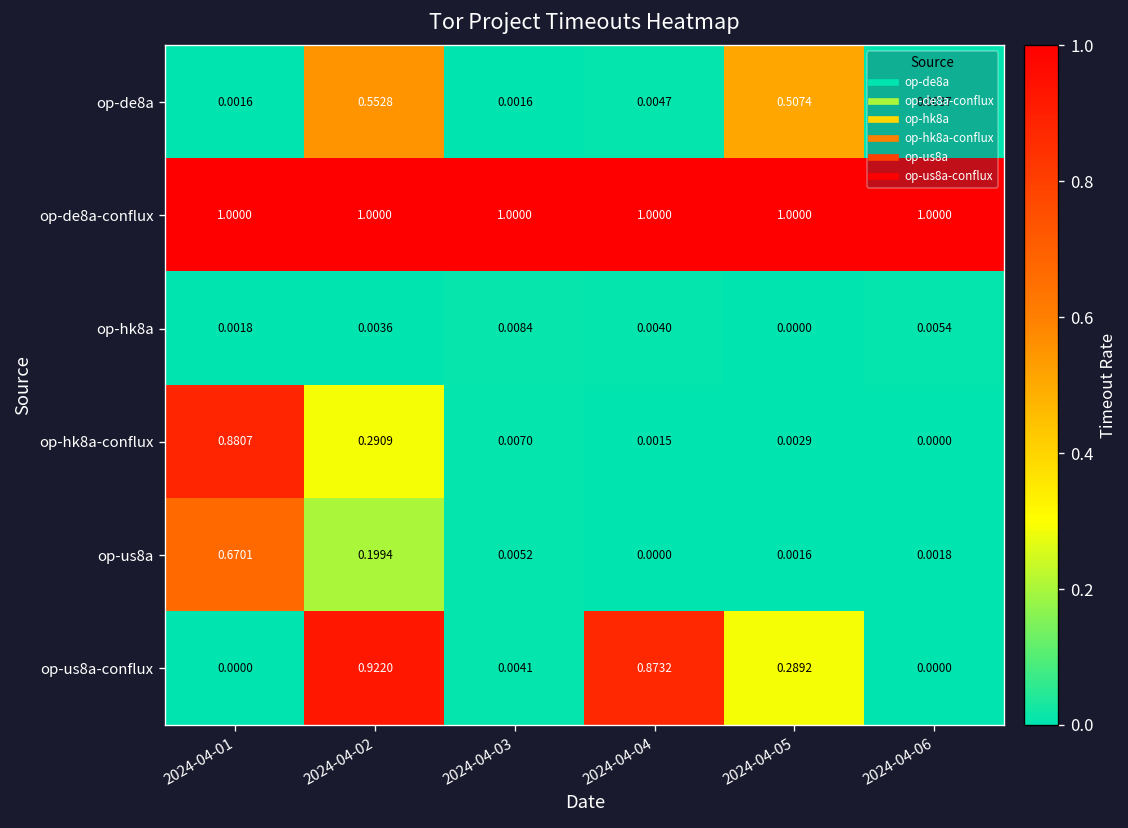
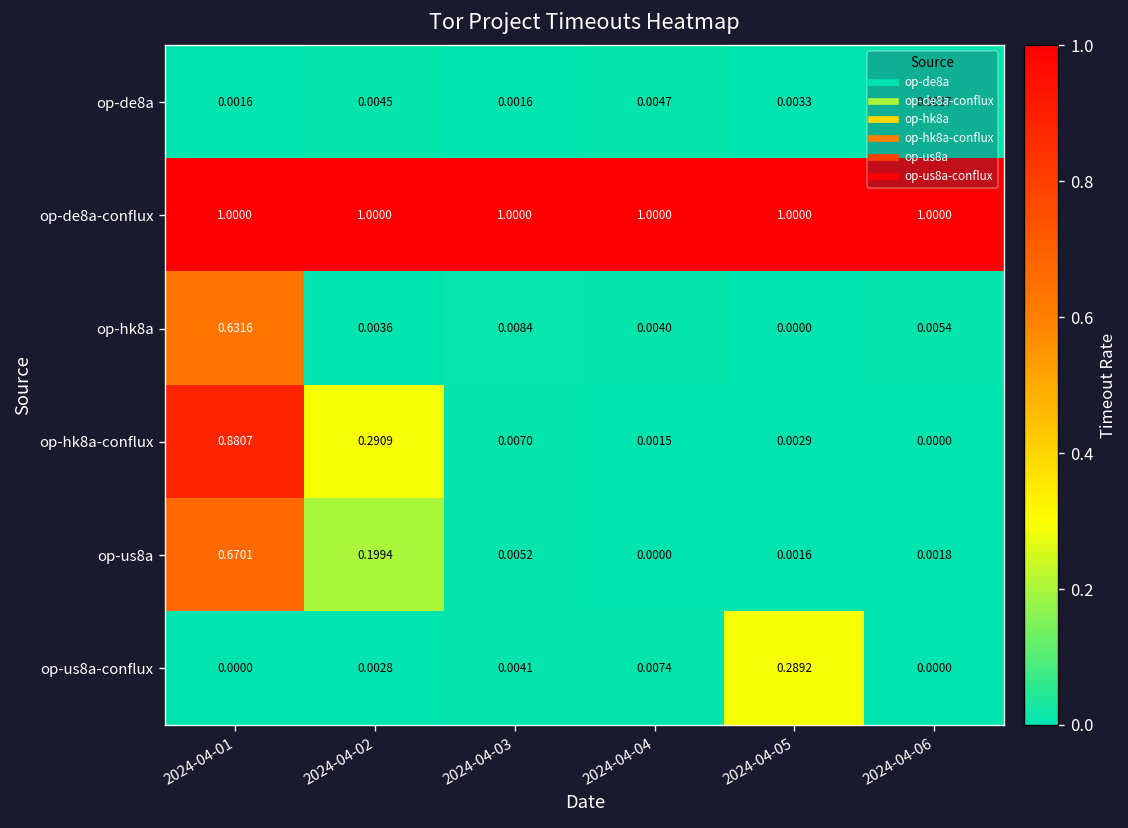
  {
    "op-de8a": {
      "2024-04-01": 0.0016,
-     "2024-04-02": 0.5528,
+     "2024-04-02": 0.0045,
      "2024-04-03": 0.0016,
      "2024-04-04": 0.0047,
-     "2024-04-05": 0.5074
+     "2024-04-05": 0.0033
    },
    "op-de8a-conflux": {
      "2024-04-01": 1.0000,
      "2024-04-02": 1.0000,
      "2024-04-03": 1.0000,
      "2024-04-04": 1.0000,
      "2024-04-05": 1.0000,
      "2024-04-06": 1.0000
    },
    "op-hk8a": {
-     "2024-04-01": 0.0018,
+     "2024-04-01": 0.6316,
      "2024-04-02": 0.0036,
      "2024-04-03": 0.0084,
      "2024-04-04": 0.0040,
      "2024-04-05": 0.0000,
      "2024-04-06": 0.0054
    },
    "op-hk8a-conflux": {
      "2024-04-01": 0.8807,
      "2024-04-02": 0.2909,
      "2024-04-03": 0.0070,
      "2024-04-04": 0.0015,
      "2024-04-05": 0.0029,
      "2024-04-06": 0.0000
    },
    "op-us8a": {
      "2024-04-01": 0.6701,
      "2024-04-02": 0.1994,
      "2024-04-03": 0.0052,
      "2024-04-04": 0.0000,
      "2024-04-05": 0.0016,
      "2024-04-06": 0.0018
    },
    "op-us8a-conflux": {
      "2024-04-01": 0.0000,
-     "2024-04-02": 0.9220,
+     "2024-04-02": 0.0028,
      "2024-04-03": 0.0041,
-     "2024-04-04": 0.8732,
+     "2024-04-04": 0.0074,
      "2024-04-05": 0.2892,
      "2024-04-06": 0.0000
    }
  }
